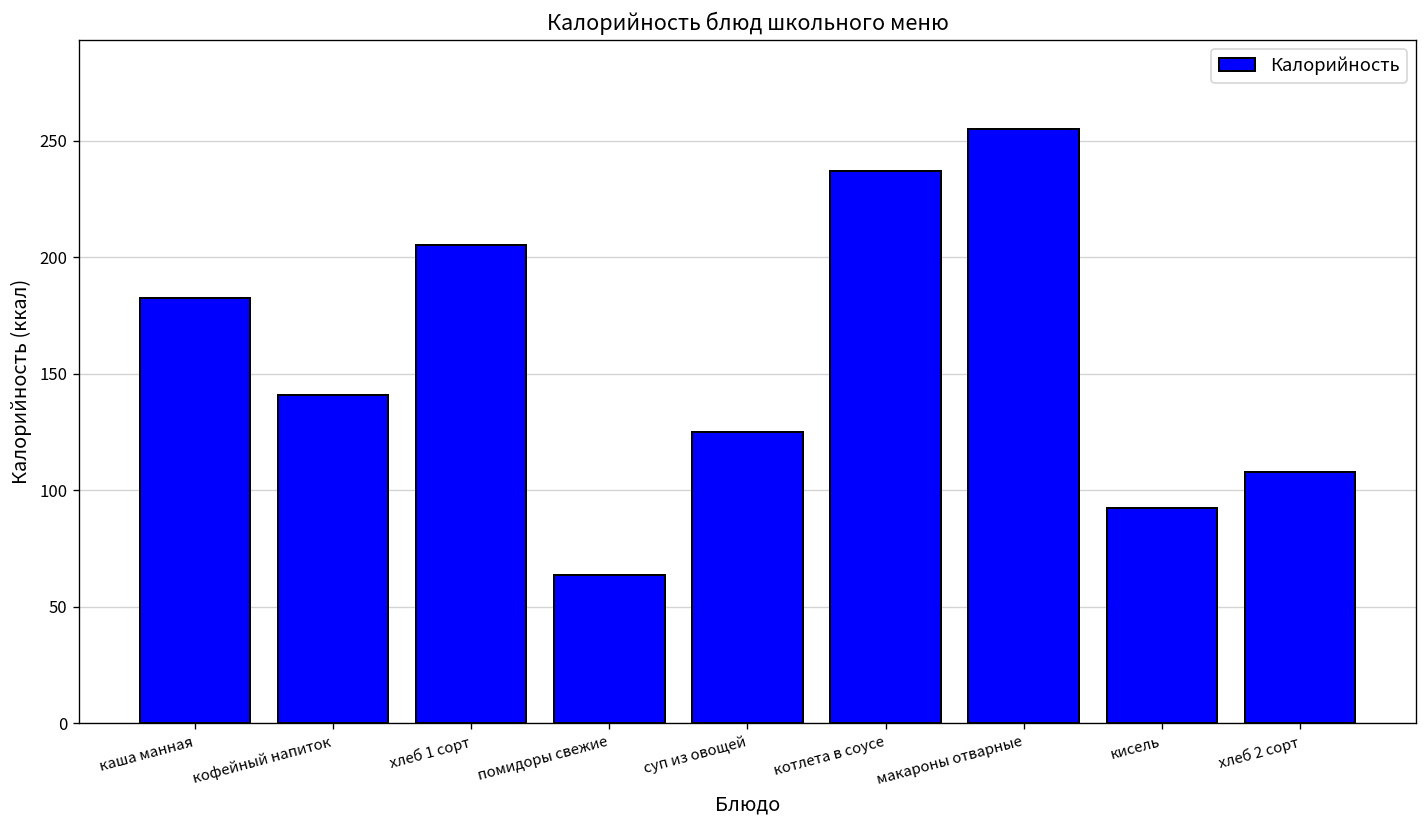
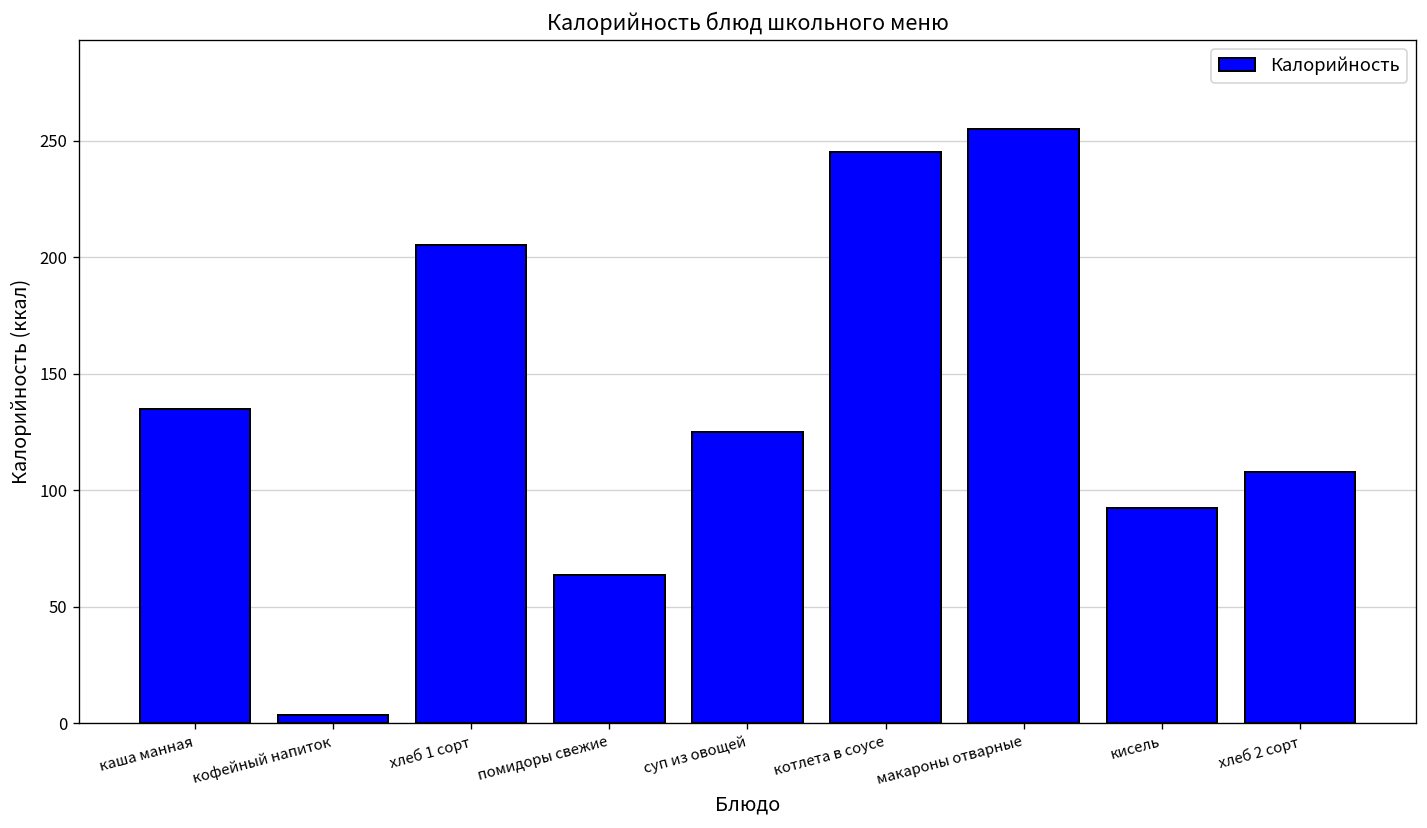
  {
-   "каша манная": 183,
-   "кофейный напиток": 141,
+   "каша манная": 135,
+   "кофейный напиток": 4,
    "хлеб 1 сорт": 206,
    "помидоры свежие": 63,
    "суп из овощей": 125,
-   "котлета в соусе": 237,
+   "котлета в соусе": 245,
    "макароны отварные": 255,
    "кисель": 93,
    "хлеб 2 сорт": 108
  }
